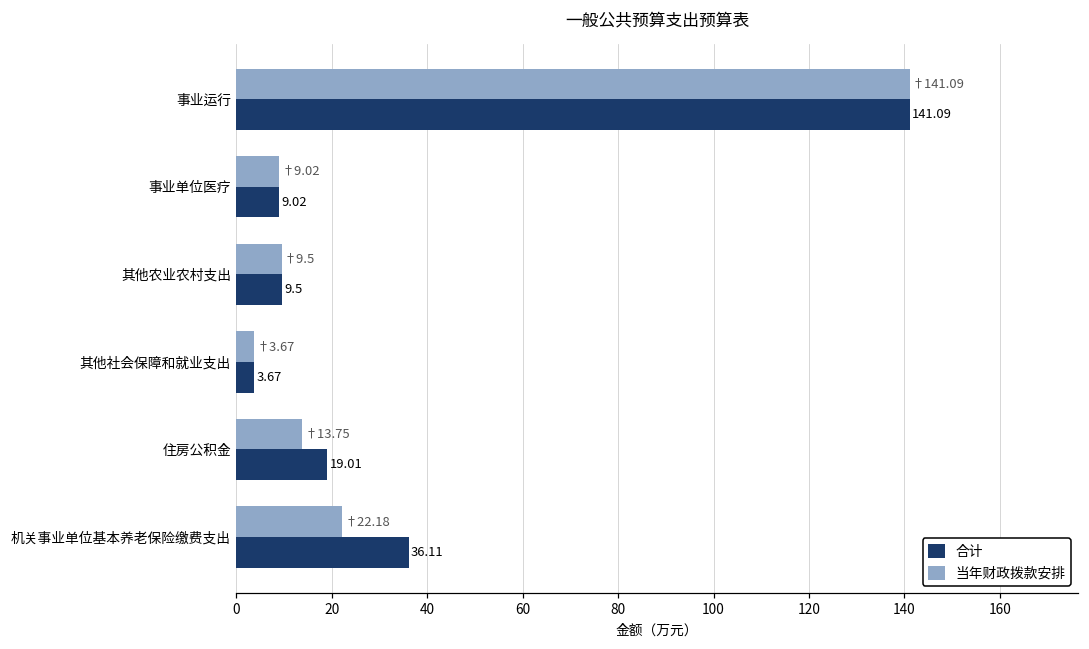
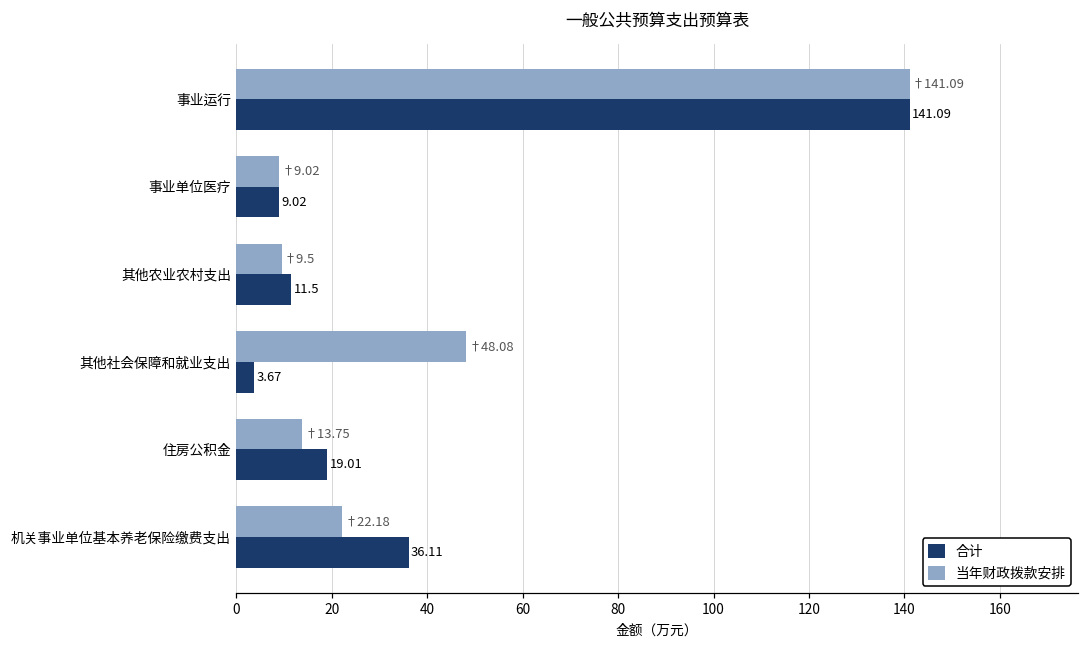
  {
    "合计": {
      "事业运行": 141.09,
      "事业单位医疗": 9.02,
-     "其他农业农村支出": 9.5,
+     "其他农业农村支出": 11.5,
      "其他社会保障和就业支出": 3.67,
      "住房公积金": 19.01,
      "机关事业单位基本养老保险缴费支出": 36.11
    },
    "当年财政拨款安排": {
      "事业运行": 141.09,
      "事业单位医疗": 9.02,
      "其他农业农村支出": 9.5,
-     "其他社会保障和就业支出": 3.67,
+     "其他社会保障和就业支出": 48.08,
      "住房公积金": 13.75,
      "机关事业单位基本养老保险缴费支出": 22.18
    }
  }
